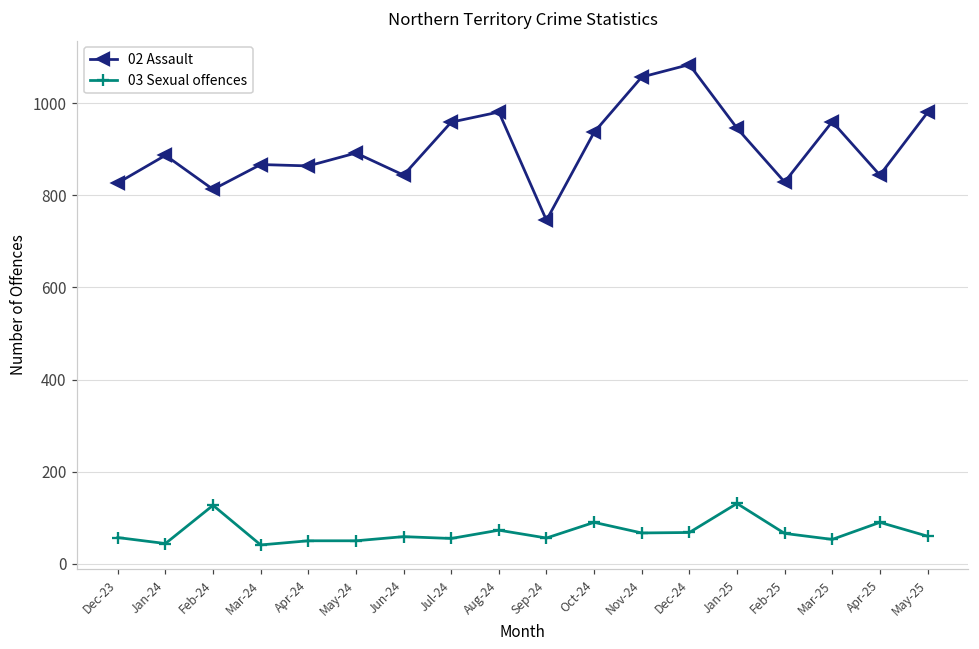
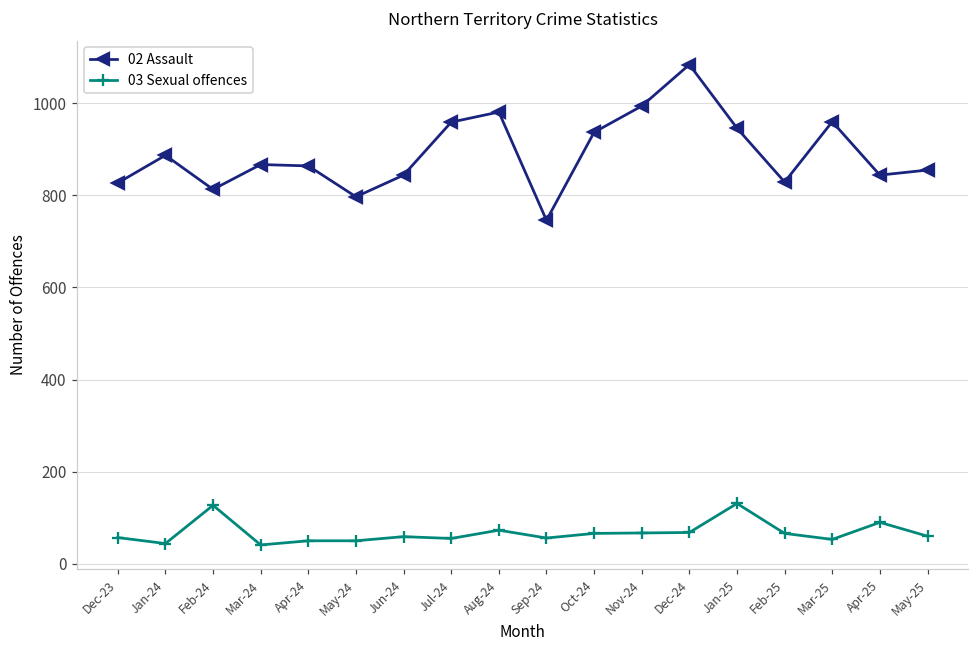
  {
    "02 Assault": {
      "Dec-23": 830,
      "Jan-24": 890,
      "Feb-24": 810,
      "Mar-24": 870,
      "Apr-24": 860,
-     "May-24": 890,
+     "May-24": 800,
      "Jun-24": 840,
      "Jul-24": 960,
      "Aug-24": 980,
      "Sep-24": 750,
      "Oct-24": 940,
-     "Nov-24": 1060,
+     "Nov-24": 990,
      "Dec-24": 1080,
      "Jan-25": 950,
      "Feb-25": 830,
      "Mar-25": 960,
      "Apr-25": 840,
-     "May-25": 980
+     "May-25": 860
    },
    "03 Sexual offences": {
      "Dec-23": 60,
      "Jan-24": 40,
      "Feb-24": 130,
      "Mar-24": 40,
      "Apr-24": 50,
      "May-24": 50,
      "Jun-24": 60,
      "Jul-24": 60,
      "Aug-24": 70,
      "Sep-24": 60,
-     "Oct-24": 90,
+     "Oct-24": 70,
      "Nov-24": 70,
      "Dec-24": 70,
      "Jan-25": 130,
      "Feb-25": 70,
      "Mar-25": 50,
      "Apr-25": 90,
      "May-25": 60
    }
  }
